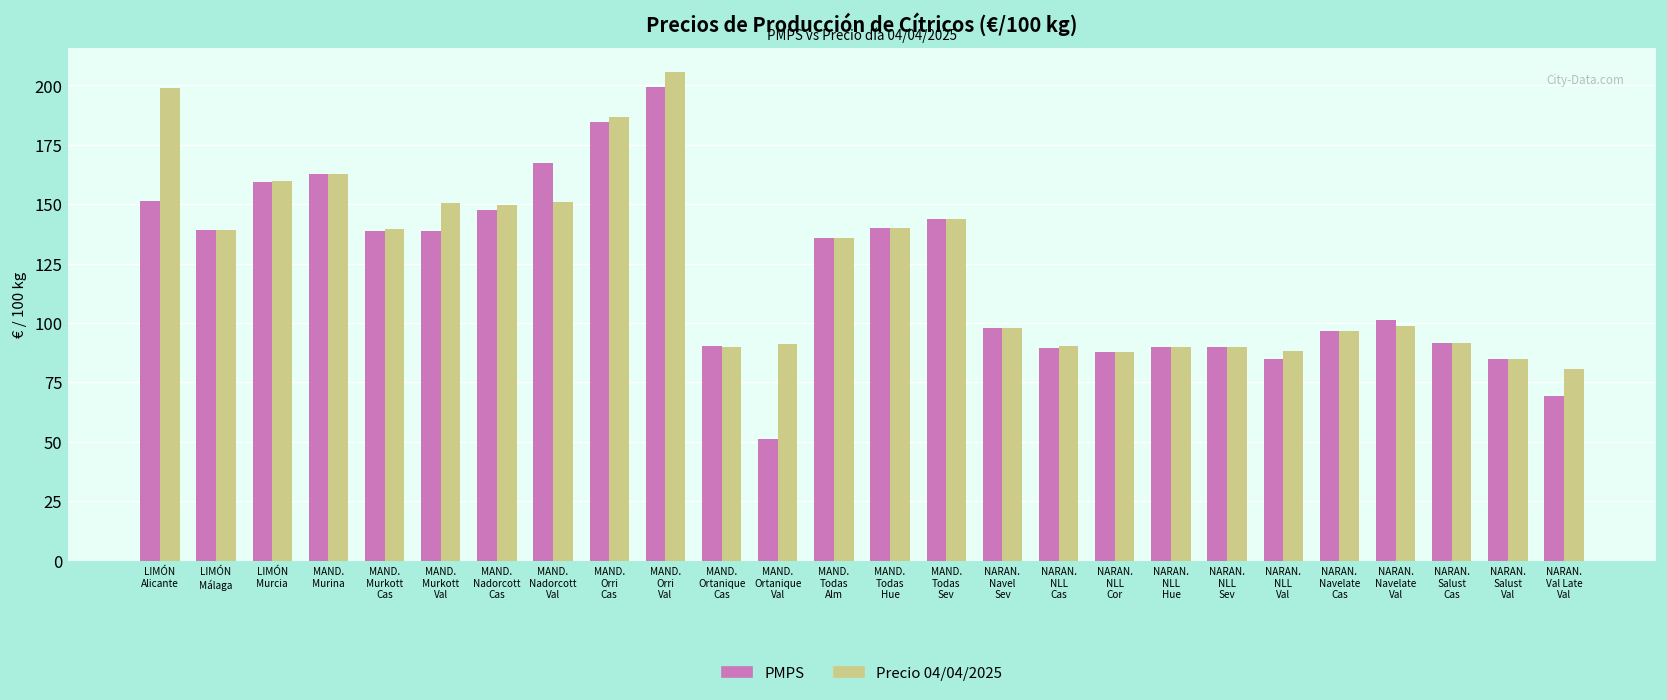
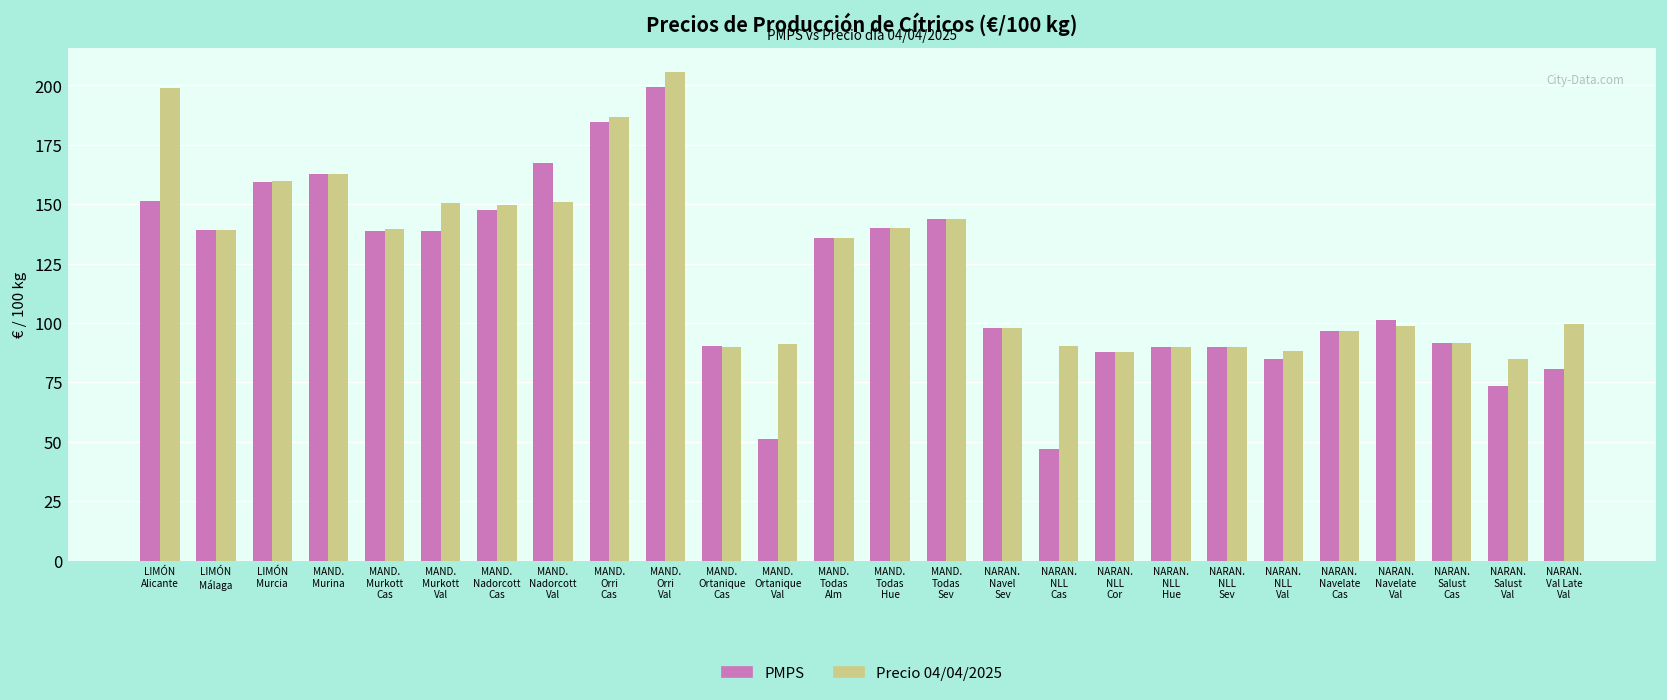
  {
    "PMPS": {
      "LIMÓN Alicante": 151,
      "LIMÓN Málaga": 139,
      "LIMÓN Murcia": 159,
      "MAND. Murina": 163,
      "MAND. Murkott Cas": 139,
      "MAND. Murkott Val": 139,
      "MAND. Nadorcott Cas": 147,
      "MAND. Nadorcott Val": 167,
      "MAND. Orri Cas": 185,
      "MAND. Orri Val": 199,
      "MAND. Ortanique Cas": 90,
      "MAND. Ortanique Val": 51,
      "MAND. Todas Alm": 136,
      "MAND. Todas Hue": 140,
      "MAND. Todas Sev": 144,
      "NARAN. Navel Sev": 98,
-     "NARAN. NLL Cas": 90,
+     "NARAN. NLL Cas": 47,
      "NARAN. NLL Cor": 88,
      "NARAN. NLL Hue": 90,
      "NARAN. NLL Sev": 90,
      "NARAN. NLL Val": 85,
      "NARAN. Navelate Cas": 97,
      "NARAN. Navelate Val": 101,
      "NARAN. Salust Cas": 91,
-     "NARAN. Salust Val": 85,
-     "NARAN. Val Late Val": 69
+     "NARAN. Salust Val": 73,
+     "NARAN. Val Late Val": 81
    },
    "Precio 04/04/2025": {
      "LIMÓN Alicante": 199,
      "LIMÓN Málaga": 139,
      "LIMÓN Murcia": 160,
      "MAND. Murina": 163,
      "MAND. Murkott Cas": 140,
      "MAND. Murkott Val": 151,
      "MAND. Nadorcott Cas": 150,
      "MAND. Nadorcott Val": 151,
      "MAND. Orri Cas": 187,
      "MAND. Orri Val": 206,
      "MAND. Ortanique Cas": 90,
      "MAND. Ortanique Val": 91,
      "MAND. Todas Alm": 136,
      "MAND. Todas Hue": 140,
      "MAND. Todas Sev": 144,
      "NARAN. Navel Sev": 98,
      "NARAN. NLL Cas": 90,
      "NARAN. NLL Cor": 88,
      "NARAN. NLL Hue": 90,
      "NARAN. NLL Sev": 90,
      "NARAN. NLL Val": 88,
      "NARAN. Navelate Cas": 97,
      "NARAN. Navelate Val": 99,
      "NARAN. Salust Cas": 91,
      "NARAN. Salust Val": 85,
-     "NARAN. Val Late Val": 81
+     "NARAN. Val Late Val": 100
    }
  }
